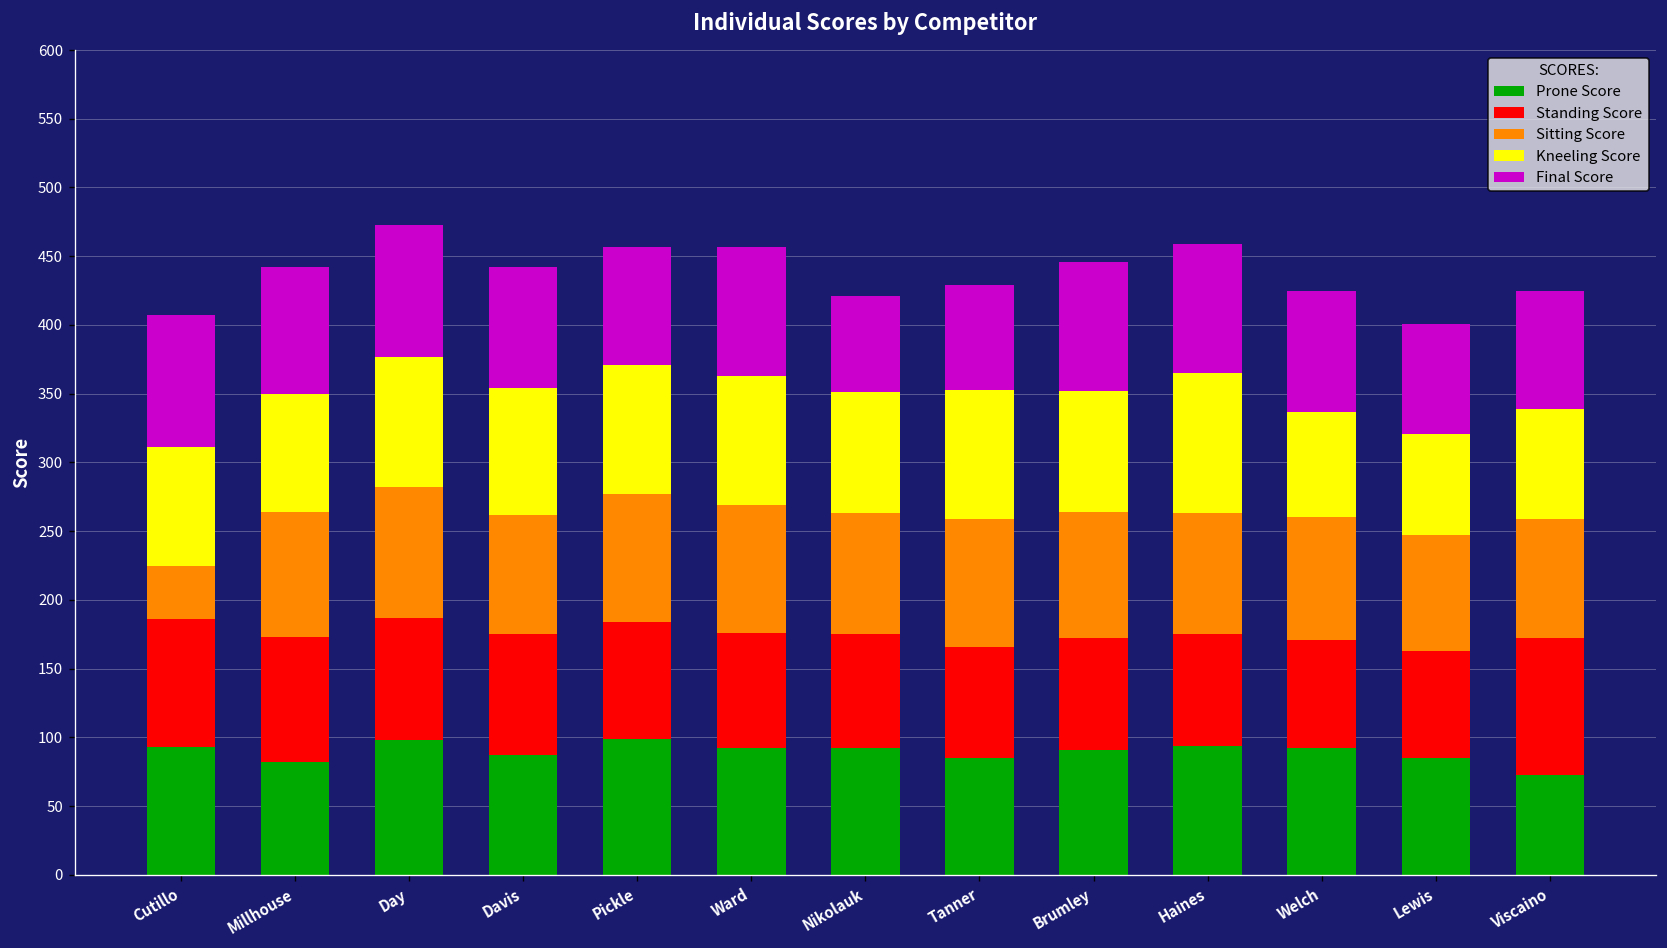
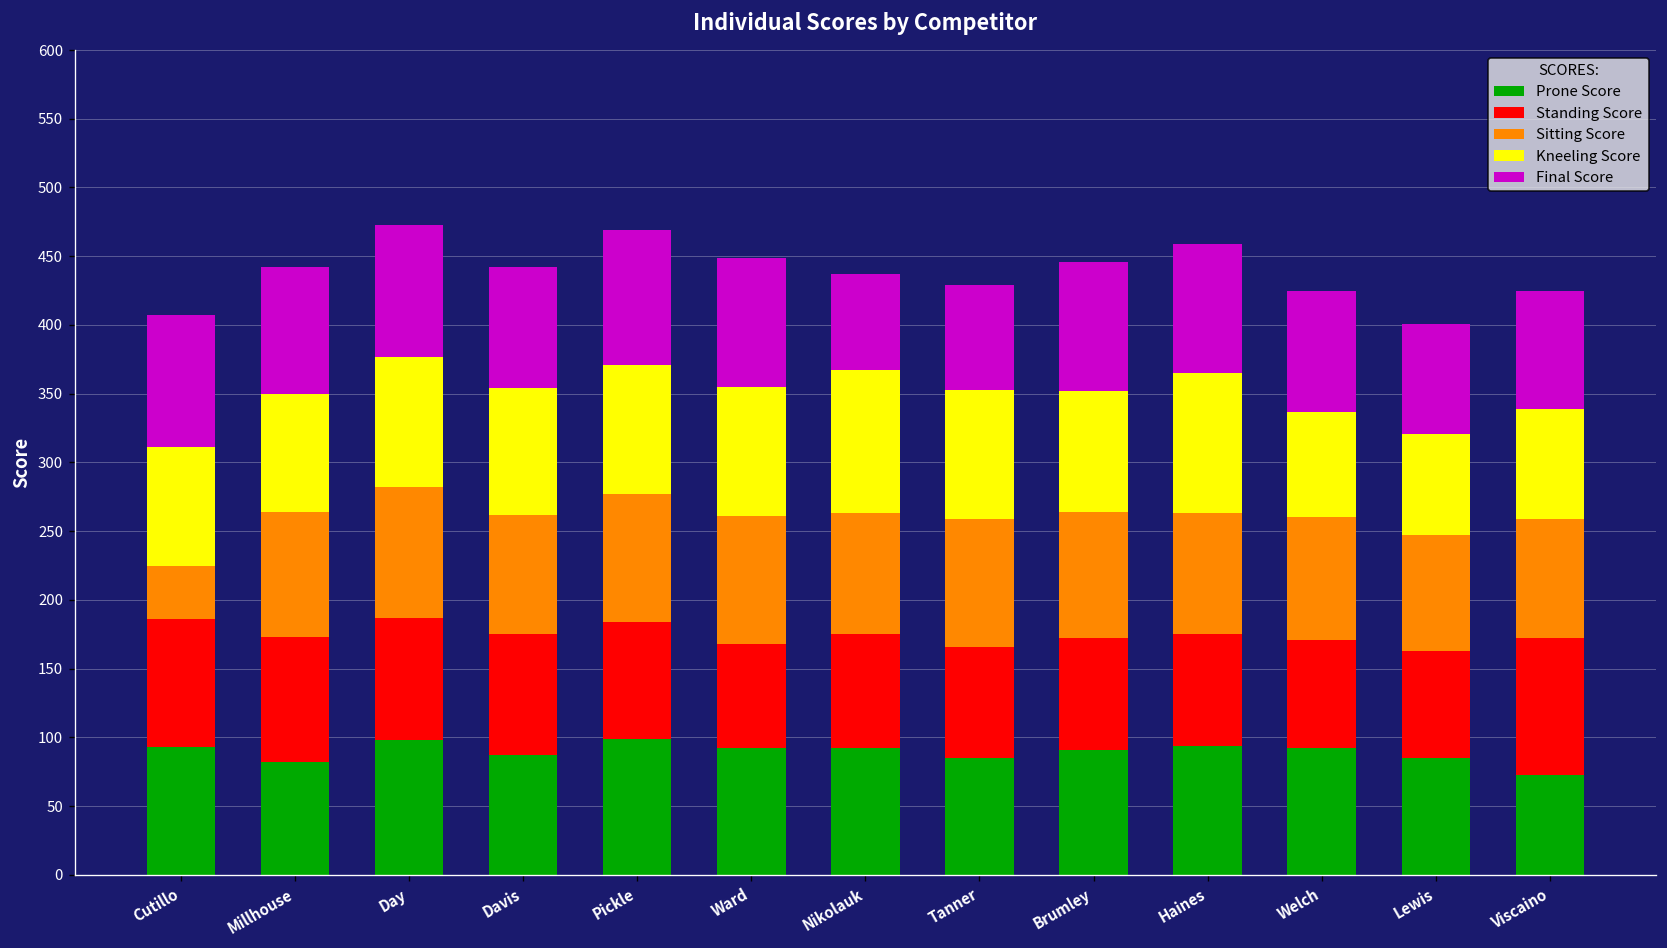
  {
    "Prone Score": {
      "Cutillo": 93,
      "Millhouse": 82,
      "Day": 98,
      "Davis": 87,
      "Pickle": 99,
      "Ward": 92,
      "Nikolauk": 92,
      "Tanner": 85,
      "Brumley": 91,
      "Haines": 94,
      "Welch": 92,
      "Lewis": 85,
      "Viscaino": 73
    },
    "Standing Score": {
      "Cutillo": 93,
      "Millhouse": 91,
      "Day": 89,
      "Davis": 88,
      "Pickle": 85,
-     "Ward": 84,
+     "Ward": 76,
      "Nikolauk": 83,
      "Tanner": 81,
      "Brumley": 81,
      "Haines": 81,
      "Welch": 79,
      "Lewis": 78,
      "Viscaino": 99
    },
    "Sitting Score": {
      "Cutillo": 39,
      "Millhouse": 91,
      "Day": 95,
      "Davis": 87,
      "Pickle": 93,
      "Ward": 93,
      "Nikolauk": 88,
      "Tanner": 93,
      "Brumley": 92,
      "Haines": 88,
      "Welch": 89,
      "Lewis": 84,
      "Viscaino": 87
    },
    "Kneeling Score": {
      "Cutillo": 86,
      "Millhouse": 86,
      "Day": 95,
      "Davis": 92,
      "Pickle": 94,
      "Ward": 94,
-     "Nikolauk": 88,
+     "Nikolauk": 104,
      "Tanner": 94,
      "Brumley": 88,
      "Haines": 102,
      "Welch": 77,
      "Lewis": 74,
      "Viscaino": 80
    },
    "Final Score": {
      "Cutillo": 96,
      "Millhouse": 92,
      "Day": 96,
      "Davis": 88,
-     "Pickle": 86,
+     "Pickle": 98,
      "Ward": 94,
      "Nikolauk": 70,
      "Tanner": 76,
      "Brumley": 94,
      "Haines": 94,
      "Welch": 88,
      "Lewis": 80,
      "Viscaino": 86
    }
  }
